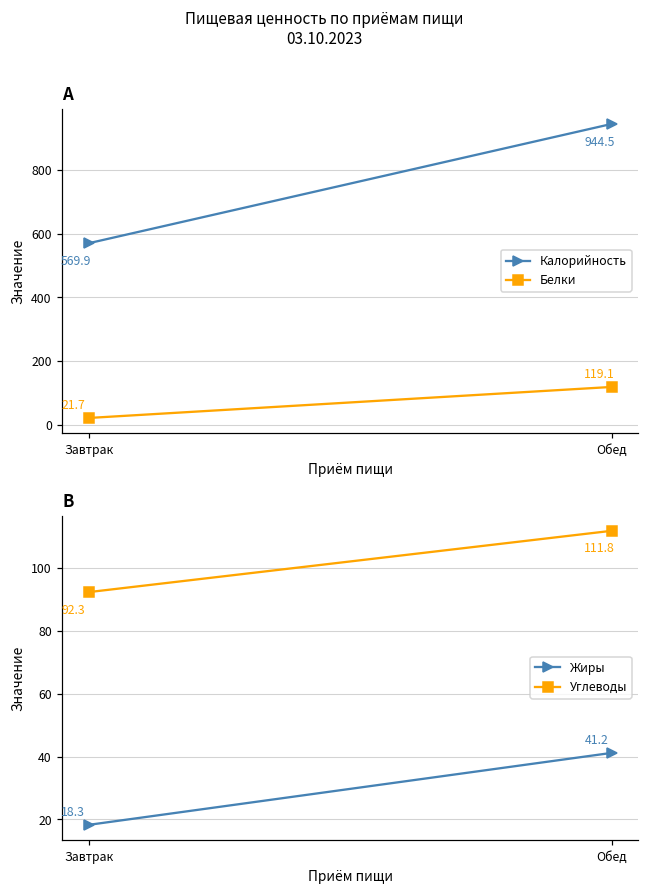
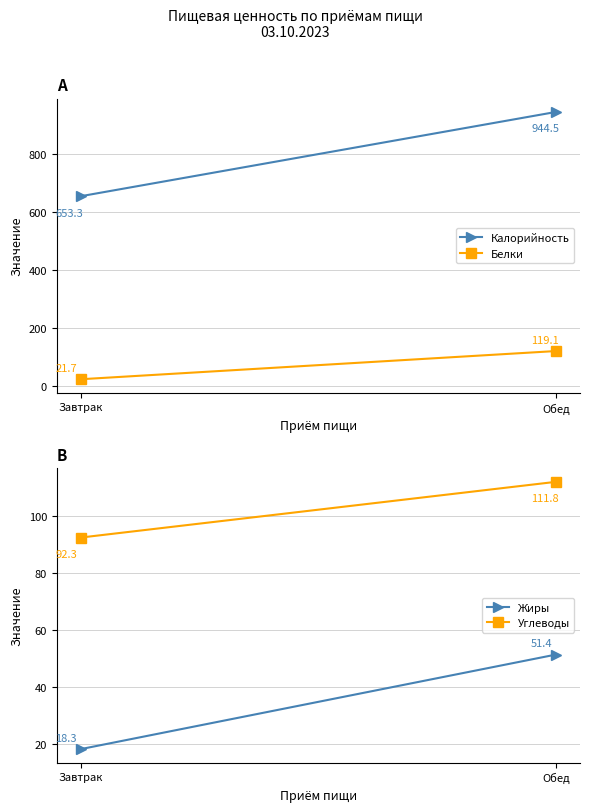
  {
    "A": {
      "Калорийность": {
-       "Завтрак": 569.9,
+       "Завтрак": 653.3,
        "Обед": 944.5
      },
      "Белки": {
        "Завтрак": 21.7,
        "Обед": 119.1
      }
    },
    "B": {
      "Жиры": {
        "Завтрак": 18.3,
-       "Обед": 41.2
+       "Обед": 51.4
      },
      "Углеводы": {
        "Завтрак": 92.3,
        "Обед": 111.8
      }
    }
  }
